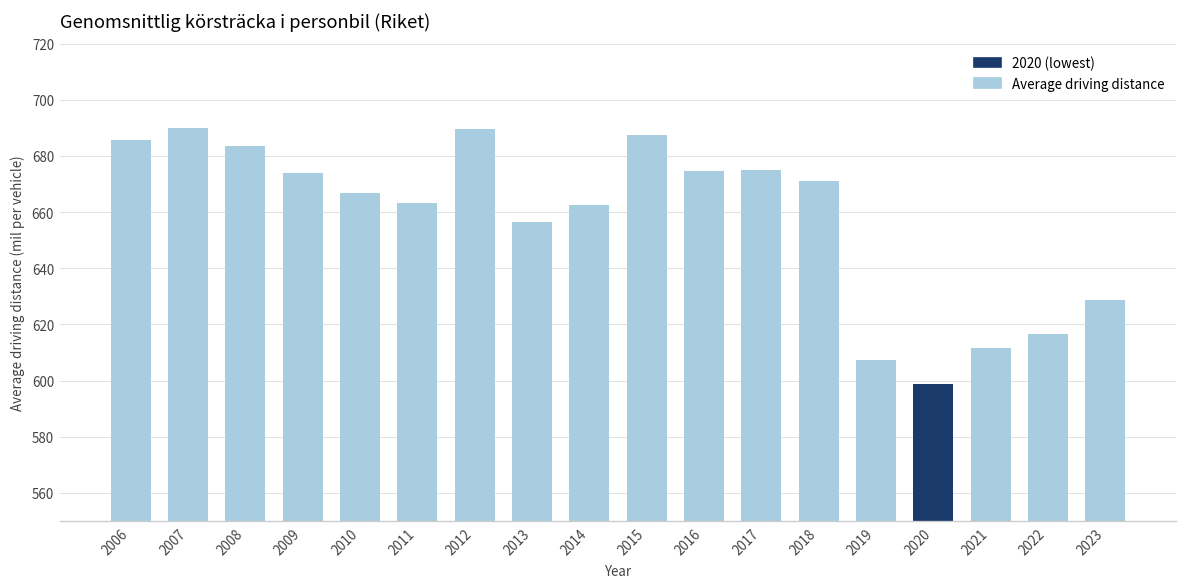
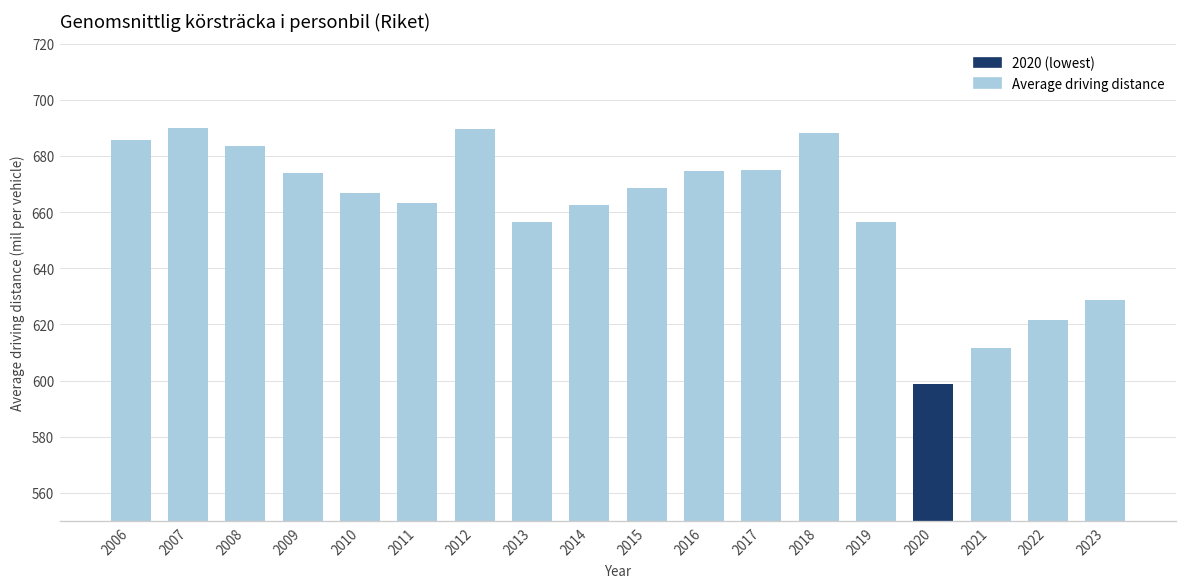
  {
    "2006": 686,
    "2007": 690,
    "2008": 684,
    "2009": 674,
    "2010": 667,
    "2011": 663,
    "2012": 689,
    "2013": 657,
    "2014": 663,
-   "2015": 688,
+   "2015": 669,
    "2016": 675,
    "2017": 675,
-   "2018": 671,
-   "2019": 607,
+   "2018": 688,
+   "2019": 656,
    "2020": 599,
    "2021": 612,
-   "2022": 617,
+   "2022": 621,
    "2023": 629
  }
